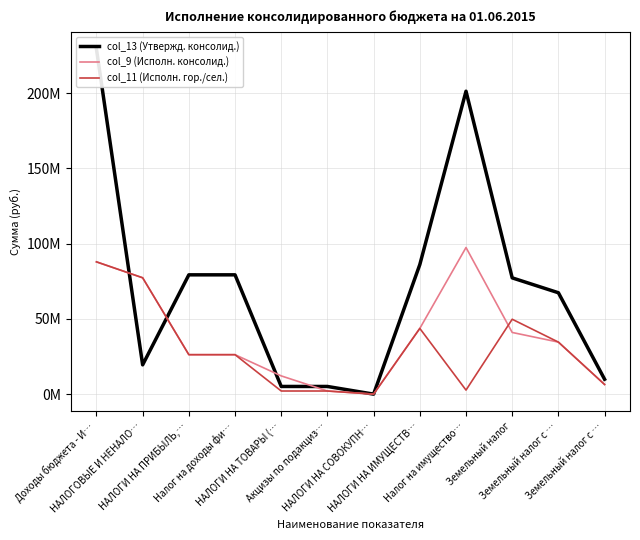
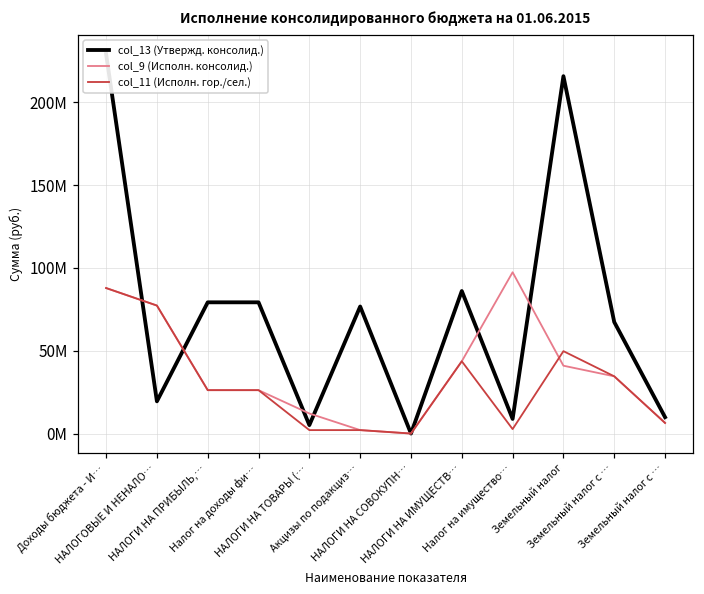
  {
    "col_13 (Утвержд. консолид.)": {
      "НАЛОГОВЫЕ И НЕНАЛО…": 19000000,
      "НАЛОГИ НА ПРИБЫЛЬ,…": 79000000,
      "Налог на доходы фи…": 79000000,
      "НАЛОГИ НА ТОВАРЫ (…": 5000000,
-     "Акцизы по подакциз…": 5000000,
+     "Акцизы по подакциз…": 77000000,
      "НАЛОГИ НА ИМУЩЕСТВ…": 86000000,
-     "Налог на имущество…": 201000000,
-     "Земельный налог": 77000000
+     "Налог на имущество…": 9000000,
+     "Земельный налог": 216000000
    },
    "col_9 (Исполн. консолид.)": {
      "НАЛОГИ НА ТОВАРЫ (…": 12000000,
      "Налог на имущество…": 97000000,
      "Земельный налог": 41000000
    },
    "col_11 (Исполн. гор./сел.)": {
      "НАЛОГИ НА ТОВАРЫ (…": 2000000,
      "Налог на имущество…": 3000000,
      "Земельный налог": 50000000
    }
  }
